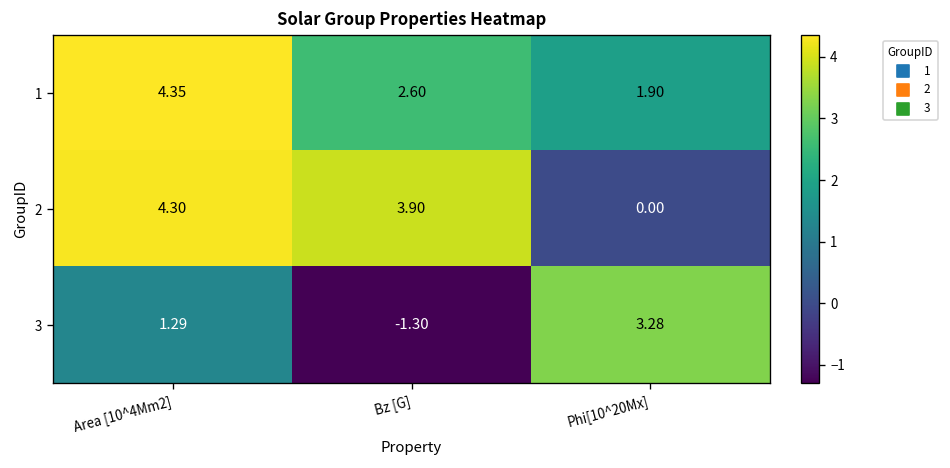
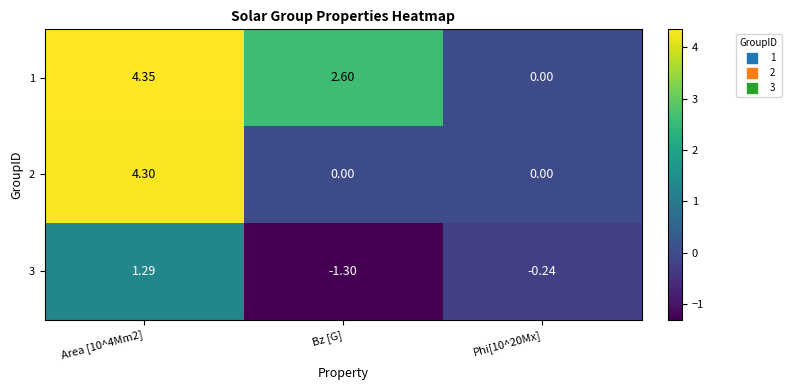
  {
    "1": {
      "Area [10^4Mm2]": 4.35,
      "Bz [G]": 2.60,
-     "Phi[10^20Mx]": 1.90
+     "Phi[10^20Mx]": 0.00
    },
    "2": {
      "Area [10^4Mm2]": 4.30,
-     "Bz [G]": 3.90,
+     "Bz [G]": 0.00,
      "Phi[10^20Mx]": 0.00
    },
    "3": {
      "Area [10^4Mm2]": 1.29,
      "Bz [G]": -1.30,
-     "Phi[10^20Mx]": 3.28
+     "Phi[10^20Mx]": -0.24
    }
  }
